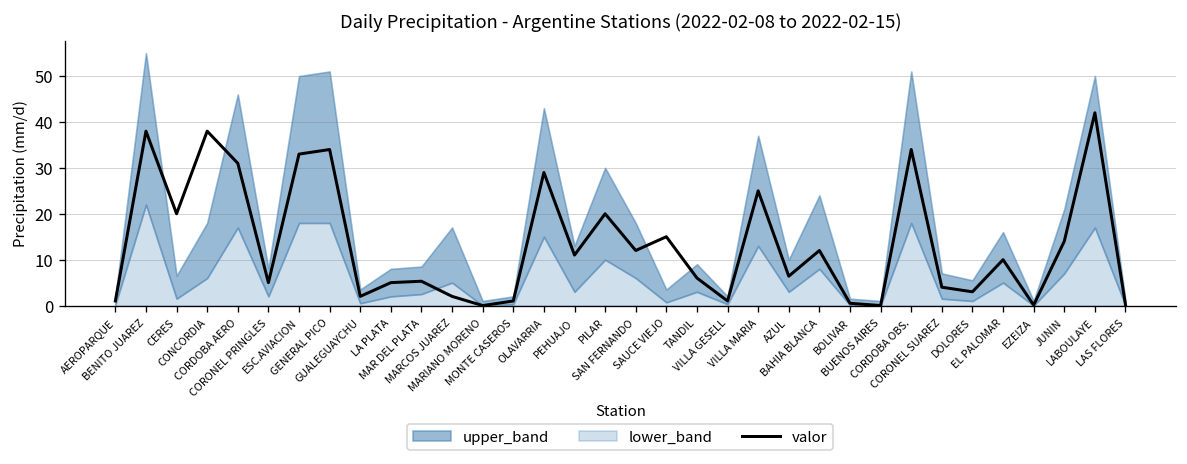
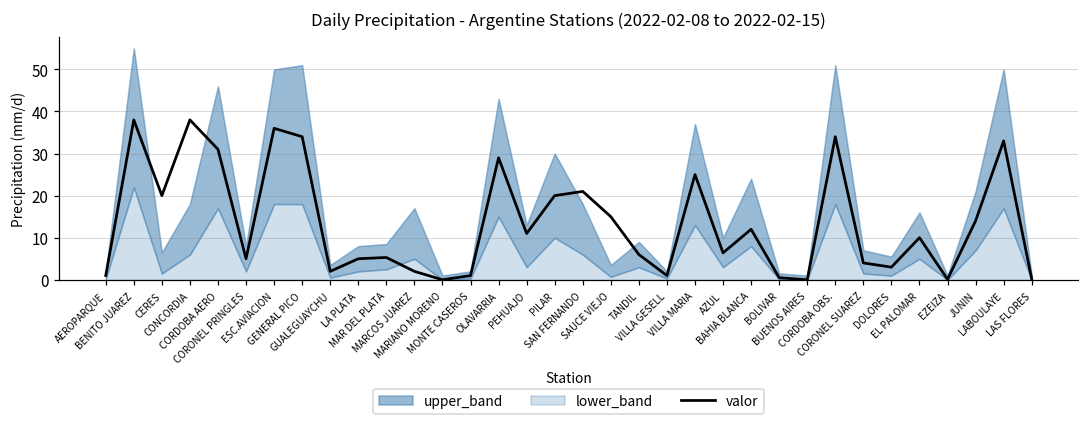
  {
    "valor": {
      "AEROPARQUE": 1,
      "BENITO JUAREZ": 38,
      "CERES": 20,
      "CONCORDIA": 38,
      "CORDOBA AERO": 31,
      "CORONEL PRINGLES": 5,
-     "ESC.AVIACION": 33,
+     "ESC.AVIACION": 36,
      "GENERAL PICO": 34,
      "GUALEGUAYCHU": 2,
      "LA PLATA": 5,
      "MAR DEL PLATA": 5,
      "MARCOS JUAREZ": 2,
      "MONTE CASEROS": 1,
      "OLAVARRIA": 29,
      "PEHUAJO": 11,
      "PILAR": 20,
-     "SAN FERNANDO": 12,
+     "SAN FERNANDO": 21,
      "SAUCE VIEJO": 15,
      "TANDIL": 6,
      "VILLA GESELL": 1,
      "VILLA MARIA": 25,
      "AZUL": 6,
      "BAHIA BLANCA": 12,
      "CORDOBA OBS.": 34,
      "CORONEL SUAREZ": 4,
      "DOLORES": 3,
      "EL PALOMAR": 10,
      "JUNIN": 14,
-     "LABOULAYE": 42
+     "LABOULAYE": 33
    }
  }
